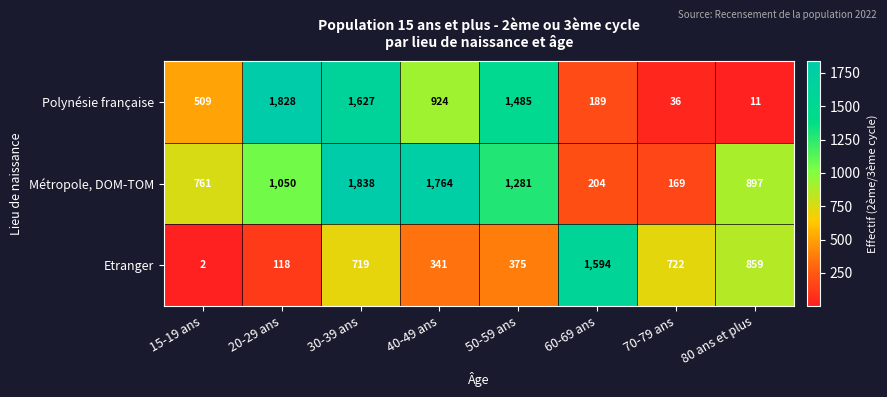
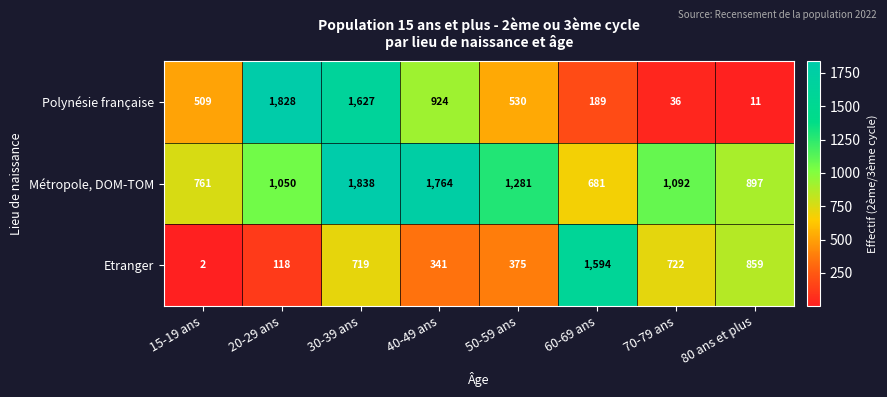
  {
    "Polynésie française": {
      "15-19 ans": "509",
      "20-29 ans": "1,828",
      "30-39 ans": "1,627",
      "40-49 ans": "924",
-     "50-59 ans": "1,485",
+     "50-59 ans": "530",
      "60-69 ans": "189",
      "70-79 ans": "36",
      "80 ans et plus": "11"
    },
    "Métropole, DOM-TOM": {
      "15-19 ans": "761",
      "20-29 ans": "1,050",
      "30-39 ans": "1,838",
      "40-49 ans": "1,764",
      "50-59 ans": "1,281",
-     "60-69 ans": "204",
-     "70-79 ans": "169",
+     "60-69 ans": "681",
+     "70-79 ans": "1,092",
      "80 ans et plus": "897"
    },
    "Etranger": {
      "15-19 ans": "2",
      "20-29 ans": "118",
      "30-39 ans": "719",
      "40-49 ans": "341",
      "50-59 ans": "375",
      "60-69 ans": "1,594",
      "70-79 ans": "722",
      "80 ans et plus": "859"
    }
  }
